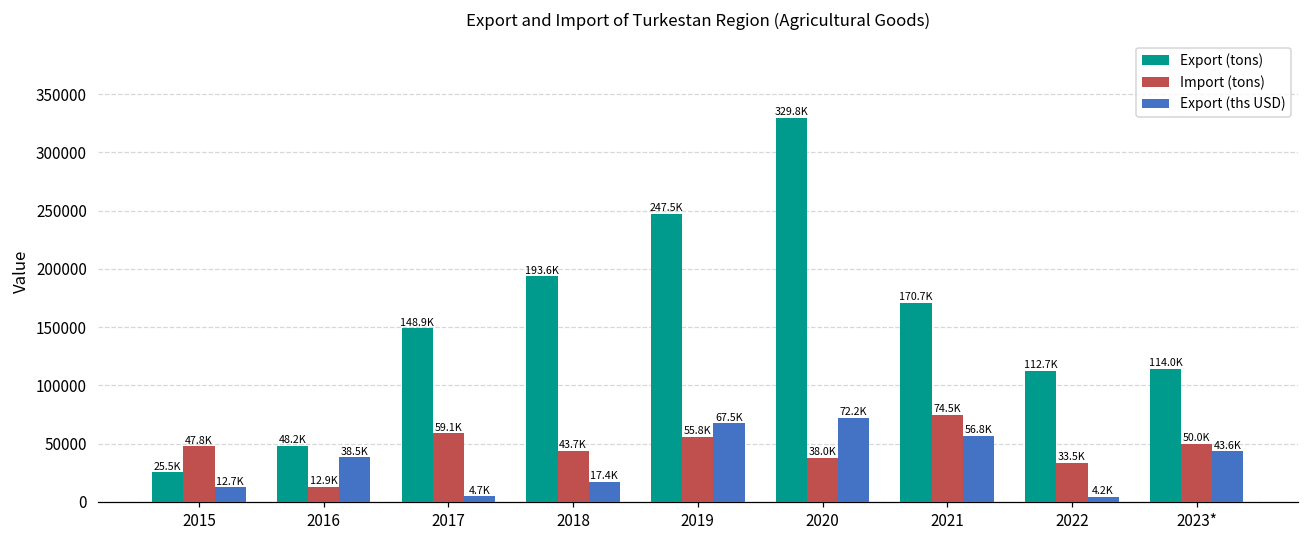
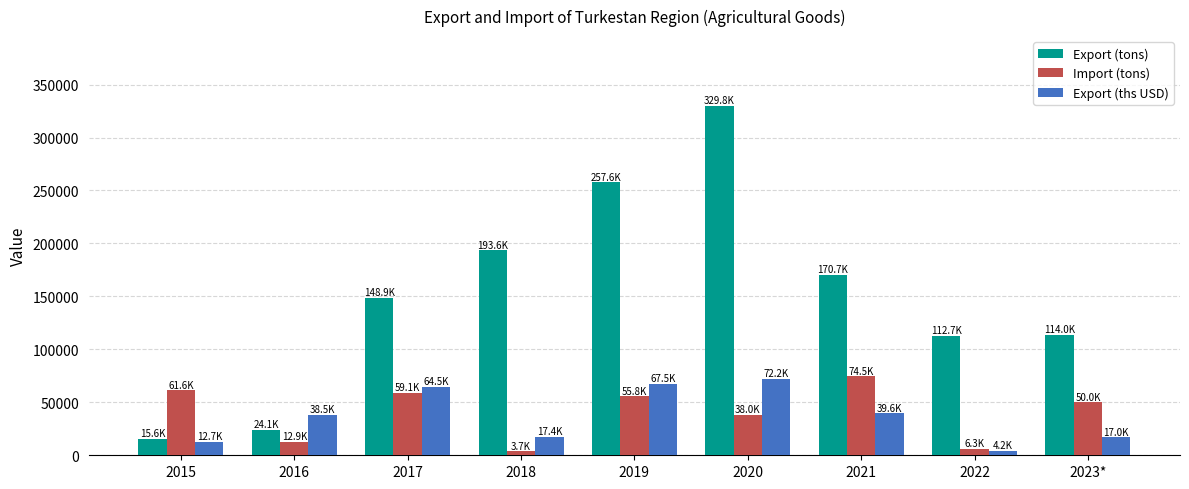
  {
    "Export (tons)": {
-     "2015": "25.5K",
-     "2016": "48.2K",
+     "2015": "15.6K",
+     "2016": "24.1K",
      "2017": "148.9K",
      "2018": "193.6K",
-     "2019": "247.5K",
+     "2019": "257.6K",
      "2020": "329.8K",
      "2021": "170.7K",
      "2022": "112.7K",
      "2023*": "114.0K"
    },
    "Import (tons)": {
-     "2015": "47.8K",
+     "2015": "61.6K",
      "2016": "12.9K",
      "2017": "59.1K",
-     "2018": "43.7K",
+     "2018": "3.7K",
      "2019": "55.8K",
      "2020": "38.0K",
      "2021": "74.5K",
-     "2022": "33.5K",
+     "2022": "6.3K",
      "2023*": "50.0K"
    },
    "Export (ths USD)": {
      "2015": "12.7K",
      "2016": "38.5K",
-     "2017": "4.7K",
+     "2017": "64.5K",
      "2018": "17.4K",
      "2019": "67.5K",
      "2020": "72.2K",
-     "2021": "56.8K",
+     "2021": "39.6K",
      "2022": "4.2K",
-     "2023*": "43.6K"
+     "2023*": "17.0K"
    }
  }
